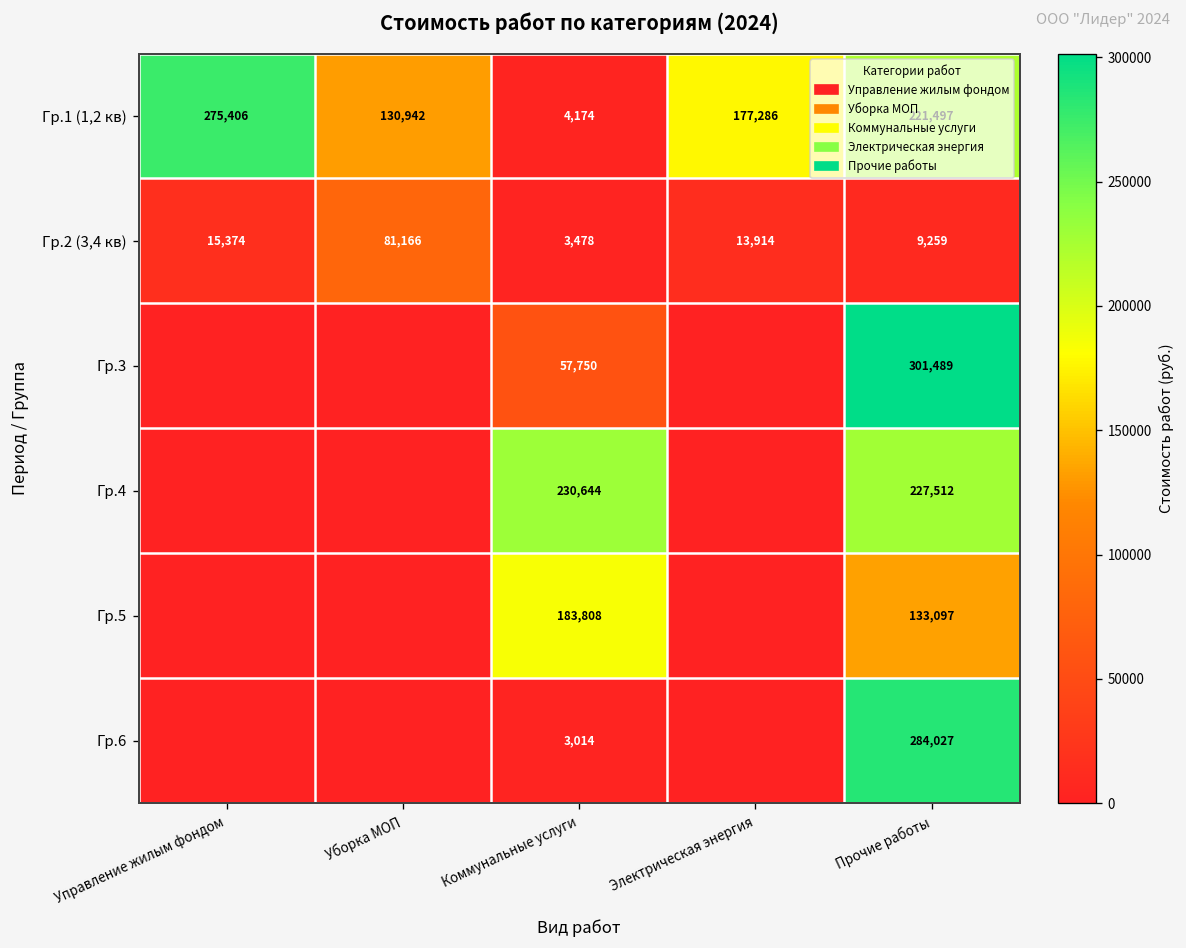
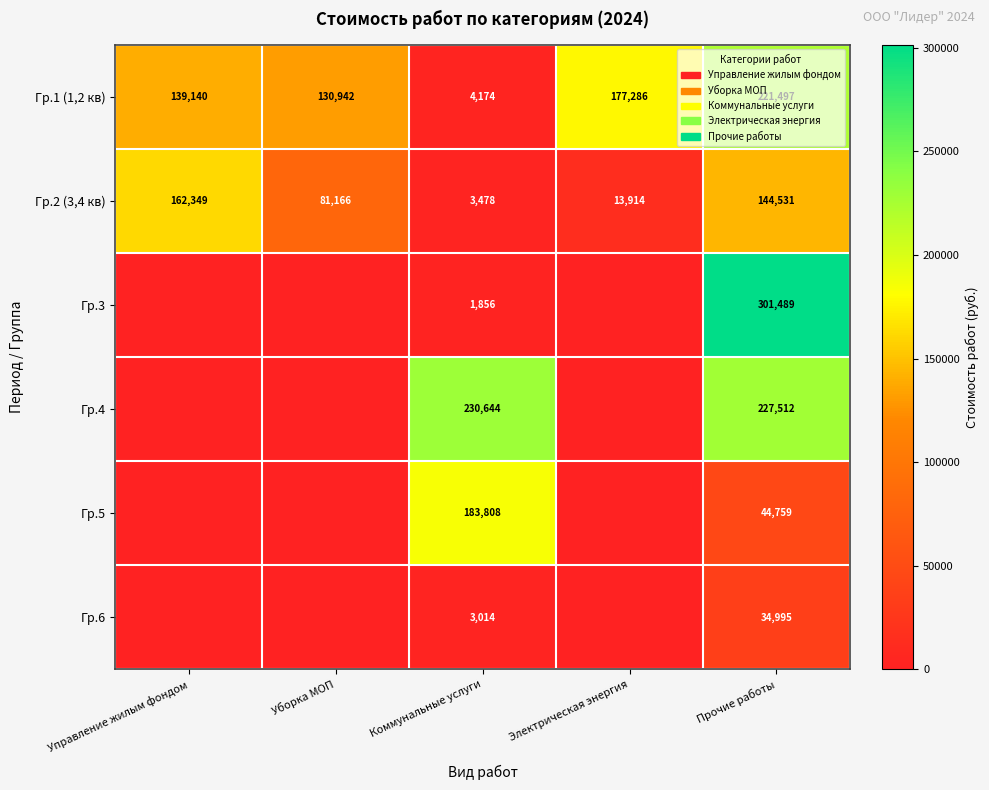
  {
    "Гр.1 (1,2 кв)": {
-     "Управление жилым фондом": "275,406",
+     "Управление жилым фондом": "139,140",
      "Уборка МОП": "130,942",
      "Коммунальные услуги": "4,174",
      "Электрическая энергия": "177,286"
    },
    "Гр.2 (3,4 кв)": {
-     "Управление жилым фондом": "15,374",
+     "Управление жилым фондом": "162,349",
      "Уборка МОП": "81,166",
      "Коммунальные услуги": "3,478",
      "Электрическая энергия": "13,914",
-     "Прочие работы": "9,259"
+     "Прочие работы": "144,531"
    },
    "Гр.3": {
-     "Коммунальные услуги": "57,750",
+     "Коммунальные услуги": "1,856",
      "Прочие работы": "301,489"
    },
    "Гр.4": {
      "Коммунальные услуги": "230,644",
      "Прочие работы": "227,512"
    },
    "Гр.5": {
      "Коммунальные услуги": "183,808",
-     "Прочие работы": "133,097"
+     "Прочие работы": "44,759"
    },
    "Гр.6": {
      "Коммунальные услуги": "3,014",
-     "Прочие работы": "284,027"
+     "Прочие работы": "34,995"
    }
  }
